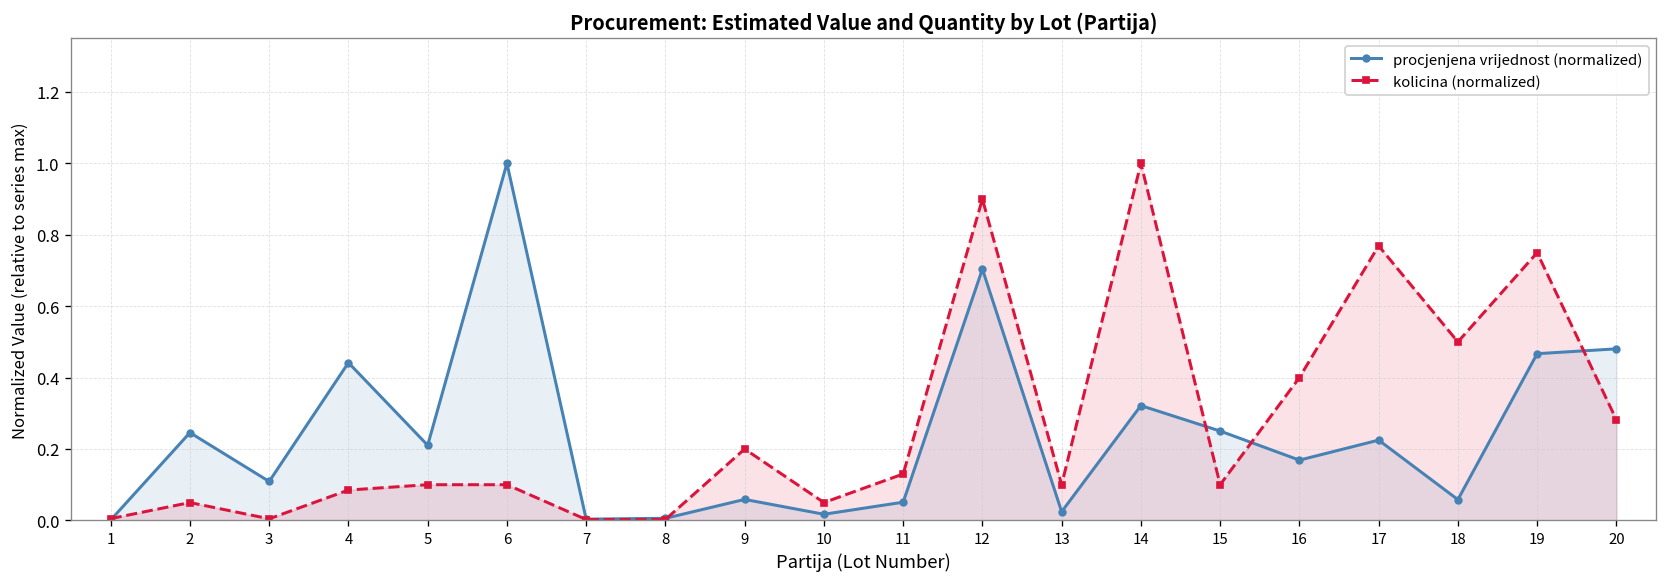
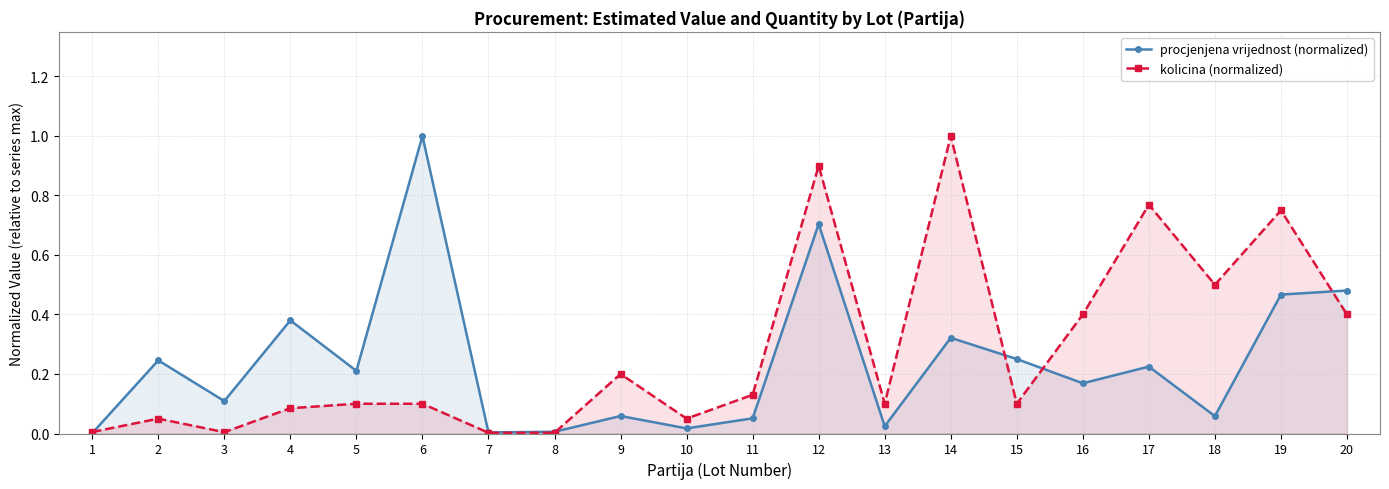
  {
    "procjenjena vrijednost (normalized)": {
      "2": 0.25,
      "3": 0.11,
-     "4": 0.44,
+     "4": 0.38,
      "5": 0.21,
      "6": 1.00,
      "9": 0.06,
      "10": 0.02,
      "11": 0.05,
      "12": 0.70,
      "13": 0.02,
      "14": 0.32,
      "15": 0.25,
      "16": 0.17,
      "17": 0.22,
      "18": 0.06,
      "19": 0.47,
      "20": 0.48
    },
    "kolicina (normalized)": {
      "2": 0.05,
      "3": 0.00,
      "4": 0.09,
      "5": 0.10,
      "6": 0.10,
      "9": 0.20,
      "10": 0.05,
      "11": 0.13,
      "12": 0.90,
      "13": 0.10,
      "14": 1.00,
      "15": 0.10,
      "16": 0.40,
      "17": 0.77,
      "18": 0.50,
      "19": 0.75,
-     "20": 0.28
+     "20": 0.40
    }
  }
